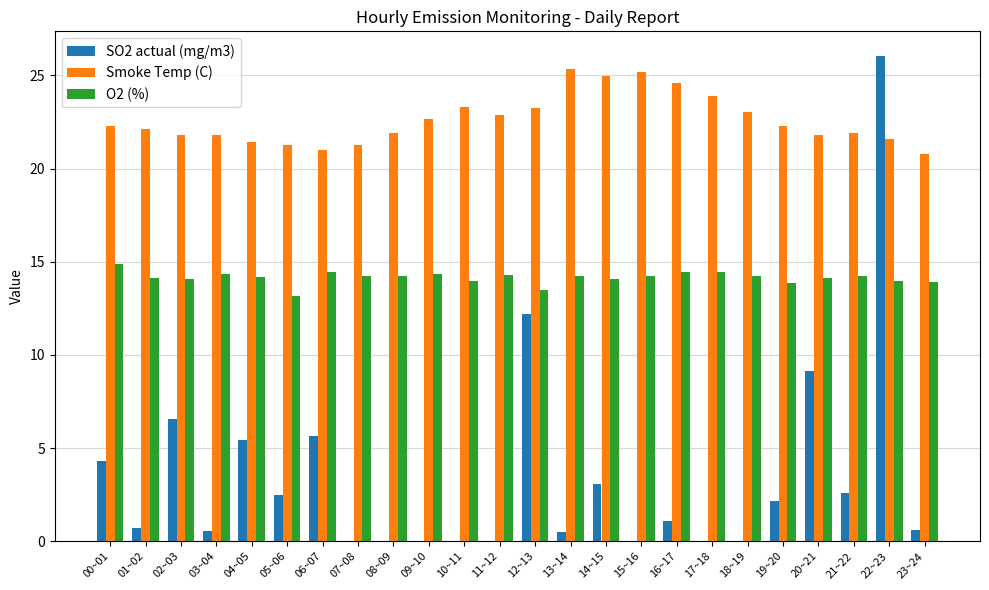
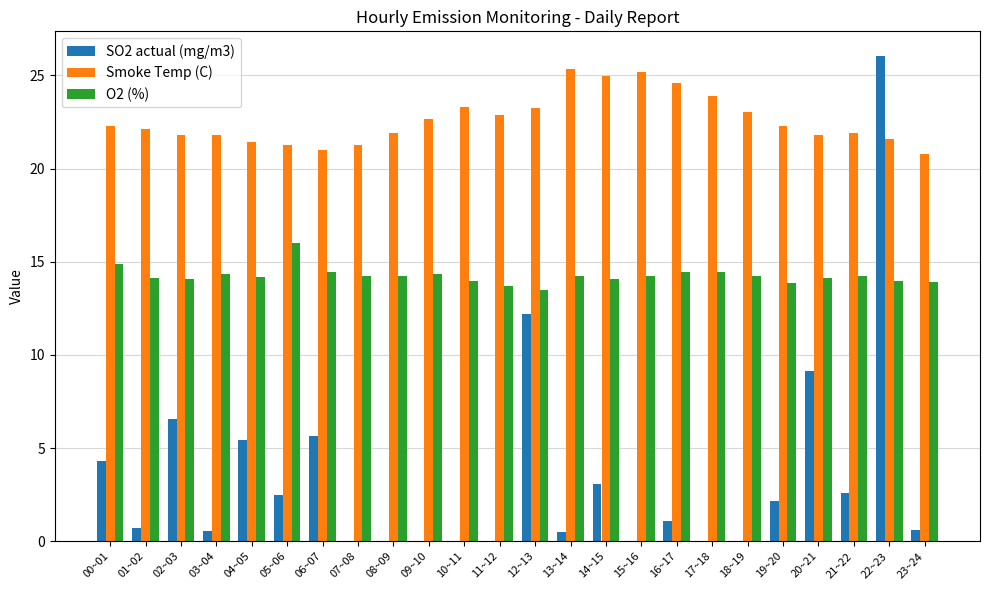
  {
    "SO2 actual (mg/m3)": {
      "00~01": 4.3,
      "01~02": 0.7,
      "02~03": 6.6,
      "03~04": 0.6,
      "04~05": 5.4,
      "05~06": 2.5,
      "06~07": 5.7,
      "08~09": 0.0,
      "09~10": 0.0,
      "10~11": 0.0,
      "11~12": 0.0,
      "12~13": 12.2,
      "13~14": 0.5,
      "14~15": 3.1,
      "16~17": 1.1,
      "17~18": 0.0,
      "18~19": 0.0,
      "19~20": 2.2,
      "20~21": 9.1,
      "21~22": 2.6,
      "22~23": 26.1,
      "23~24": 0.6
    },
    "Smoke Temp (C)": {
      "00~01": 22.3,
      "01~02": 22.1,
      "02~03": 21.8,
      "03~04": 21.8,
      "04~05": 21.5,
      "05~06": 21.3,
      "06~07": 21.0,
      "07~08": 21.3,
      "08~09": 21.9,
      "09~10": 22.7,
      "10~11": 23.3,
      "11~12": 22.9,
      "12~13": 23.3,
      "13~14": 25.4,
      "14~15": 25.0,
      "15~16": 25.2,
      "16~17": 24.6,
      "17~18": 23.9,
      "18~19": 23.1,
      "19~20": 22.3,
      "20~21": 21.8,
      "21~22": 21.9,
      "22~23": 21.6,
      "23~24": 20.8
    },
    "O2 (%)": {
      "00~01": 14.9,
      "01~02": 14.2,
      "02~03": 14.1,
      "03~04": 14.3,
      "04~05": 14.2,
-     "05~06": 13.2,
+     "05~06": 16.0,
      "06~07": 14.4,
      "07~08": 14.2,
      "08~09": 14.3,
      "09~10": 14.4,
      "10~11": 14.0,
-     "11~12": 14.3,
+     "11~12": 13.7,
      "12~13": 13.5,
      "13~14": 14.2,
      "14~15": 14.1,
      "15~16": 14.3,
      "16~17": 14.4,
      "17~18": 14.4,
      "18~19": 14.2,
      "19~20": 13.9,
      "20~21": 14.1,
      "21~22": 14.2,
      "22~23": 13.9,
      "23~24": 13.9
    }
  }
